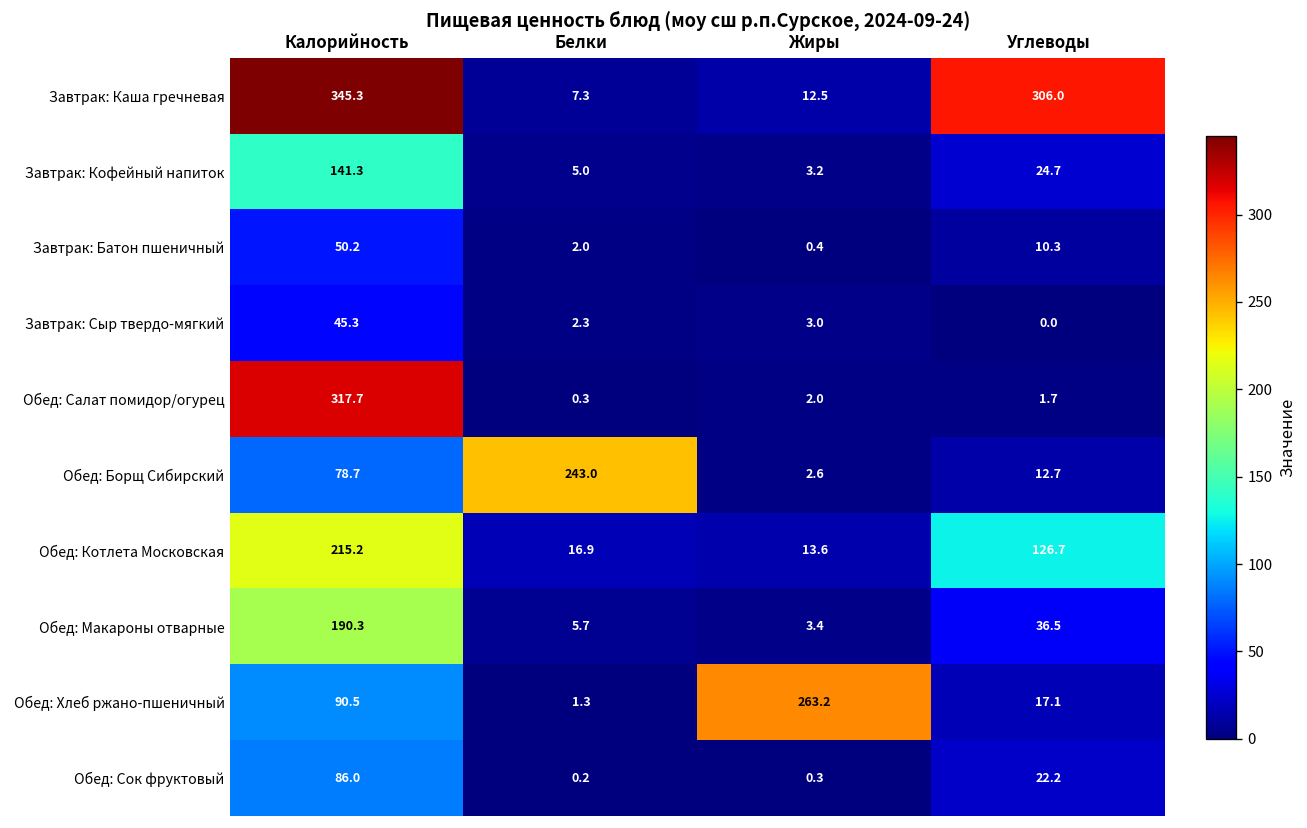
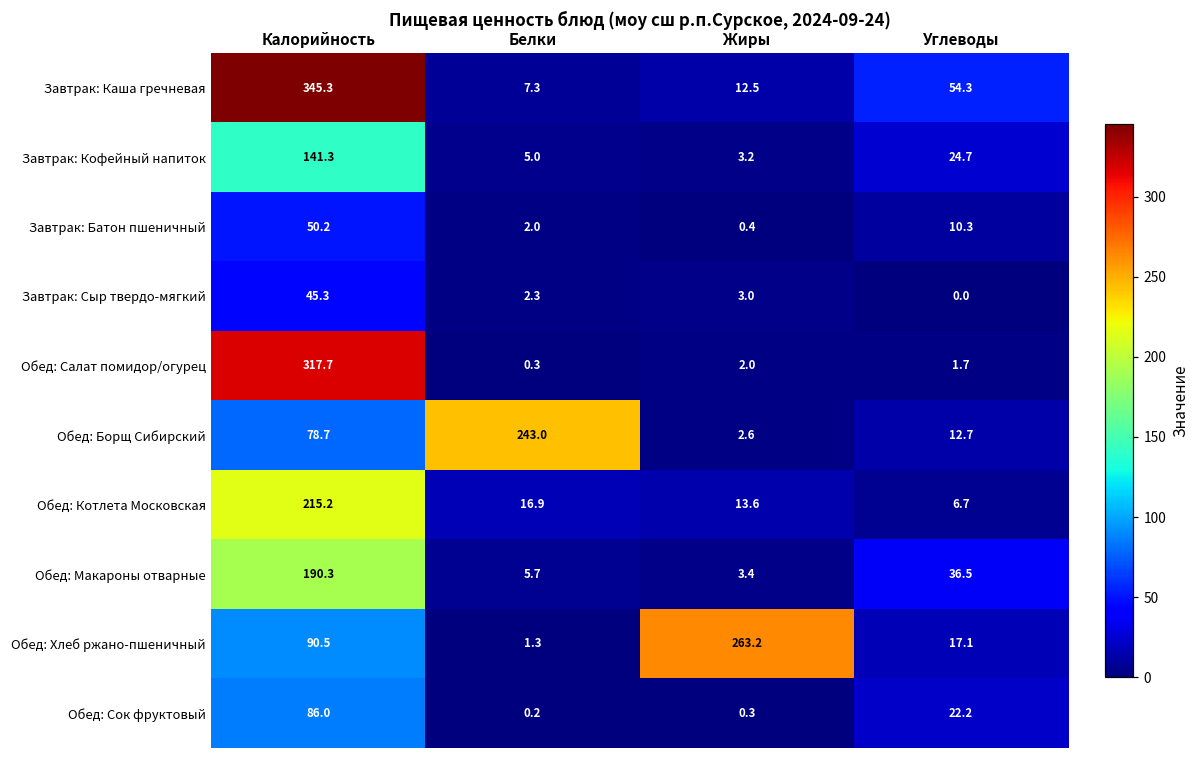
  {
    "Завтрак: Каша гречневая": {
      "Калорийность": 345.3,
      "Белки": 7.3,
      "Жиры": 12.5,
-     "Углеводы": 306.0
+     "Углеводы": 54.3
    },
    "Завтрак: Кофейный напиток": {
      "Калорийность": 141.3,
      "Белки": 5.0,
      "Жиры": 3.2,
      "Углеводы": 24.7
    },
    "Завтрак: Батон пшеничный": {
      "Калорийность": 50.2,
      "Белки": 2.0,
      "Жиры": 0.4,
      "Углеводы": 10.3
    },
    "Завтрак: Сыр твердо-мягкий": {
      "Калорийность": 45.3,
      "Белки": 2.3,
      "Жиры": 3.0,
      "Углеводы": 0.0
    },
    "Обед: Салат помидор/огурец": {
      "Калорийность": 317.7,
      "Белки": 0.3,
      "Жиры": 2.0,
      "Углеводы": 1.7
    },
    "Обед: Борщ Сибирский": {
      "Калорийность": 78.7,
      "Белки": 243.0,
      "Жиры": 2.6,
      "Углеводы": 12.7
    },
    "Обед: Котлета Московская": {
      "Калорийность": 215.2,
      "Белки": 16.9,
      "Жиры": 13.6,
-     "Углеводы": 126.7
+     "Углеводы": 6.7
    },
    "Обед: Макароны отварные": {
      "Калорийность": 190.3,
      "Белки": 5.7,
      "Жиры": 3.4,
      "Углеводы": 36.5
    },
    "Обед: Хлеб ржано-пшеничный": {
      "Калорийность": 90.5,
      "Белки": 1.3,
      "Жиры": 263.2,
      "Углеводы": 17.1
    },
    "Обед: Сок фруктовый": {
      "Калорийность": 86.0,
      "Белки": 0.2,
      "Жиры": 0.3,
      "Углеводы": 22.2
    }
  }
